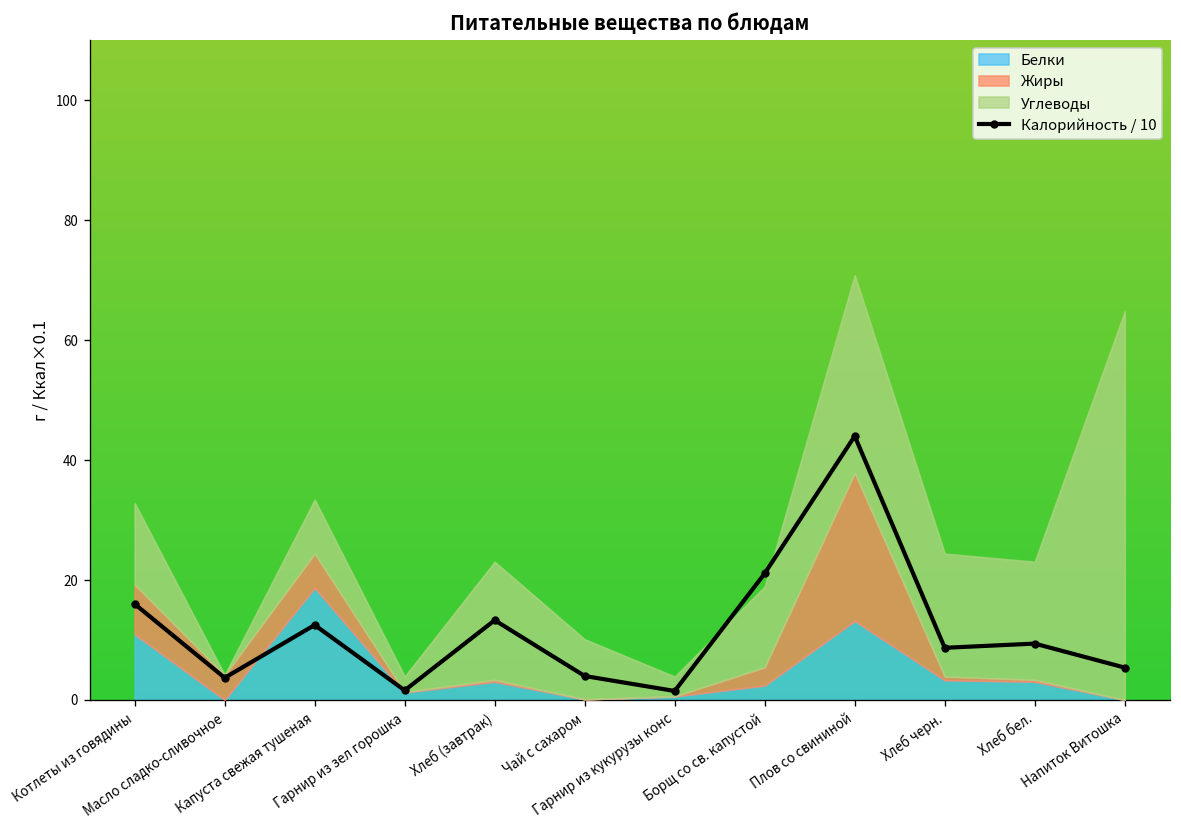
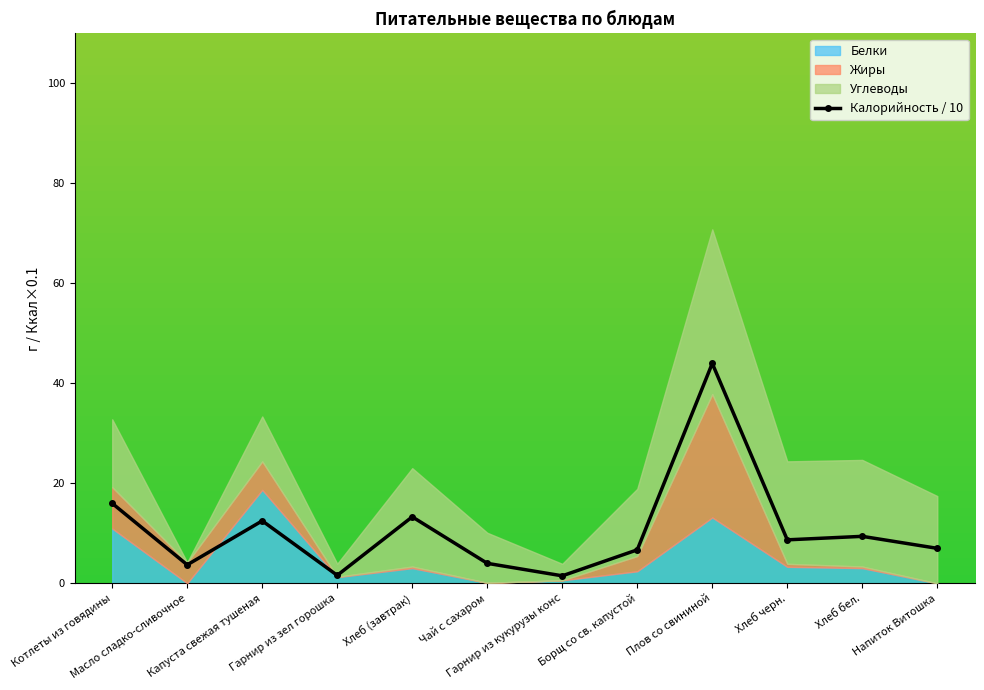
  {
    "Калорийность / 10": {
      "Котлеты из говядины": 16,
      "Капуста свежая тушеная": 13,
      "Хлеб (завтрак)": 13,
      "Чай с сахаром": 4,
      "Гарнир из кукурузы конс": 2,
-     "Борщ со св. капустой": 21,
+     "Борщ со св. капустой": 7,
      "Плов со свининой": 44,
      "Хлеб черн.": 9,
      "Хлеб бел.": 9,
-     "Напиток Витошка": 5
+     "Напиток Витошка": 7
    },
    "Белки": {
      "Котлеты из говядины": 11,
      "Капуста свежая тушеная": 19,
      "Борщ со св. капустой": 2,
      "Плов со свининой": 13,
      "Хлеб черн.": 3
    },
    "Жиры": {
      "Котлеты из говядины": 8,
      "Капуста свежая тушеная": 6,
      "Борщ со св. капустой": 3,
      "Плов со свининой": 25,
      "Хлеб черн.": 1
    },
    "Углеводы": {
      "Котлеты из говядины": 14,
      "Капуста свежая тушеная": 9,
      "Гарнир из зел горошка": 3,
      "Хлеб (завтрак)": 20,
      "Чай с сахаром": 10,
      "Гарнир из кукурузы конс": 3,
      "Борщ со св. капустой": 13,
      "Плов со свининой": 33,
      "Хлеб черн.": 21,
-     "Хлеб бел.": 20,
-     "Напиток Витошка": 65
+     "Хлеб бел.": 21,
+     "Напиток Витошка": 17
    }
  }
